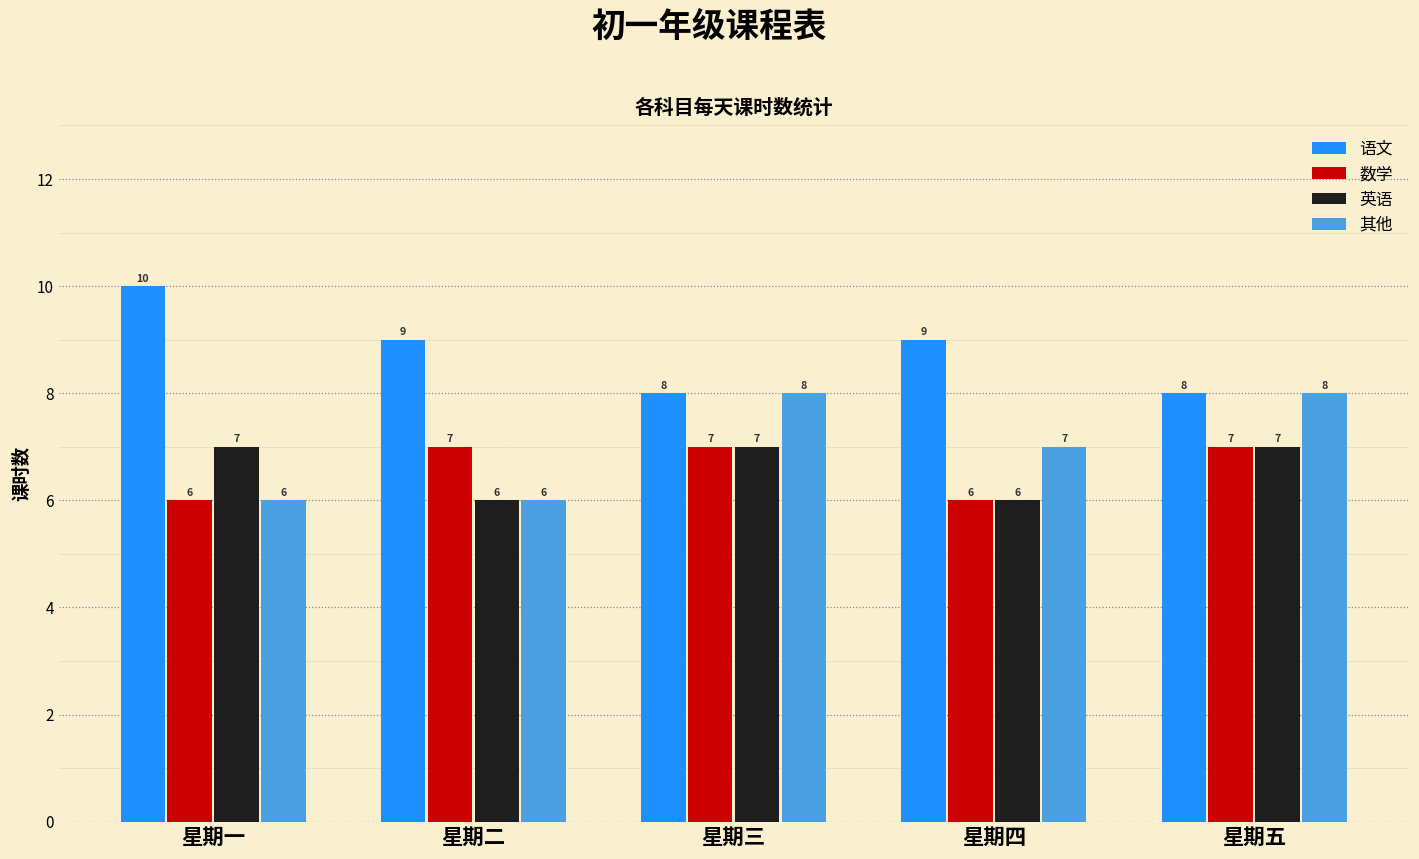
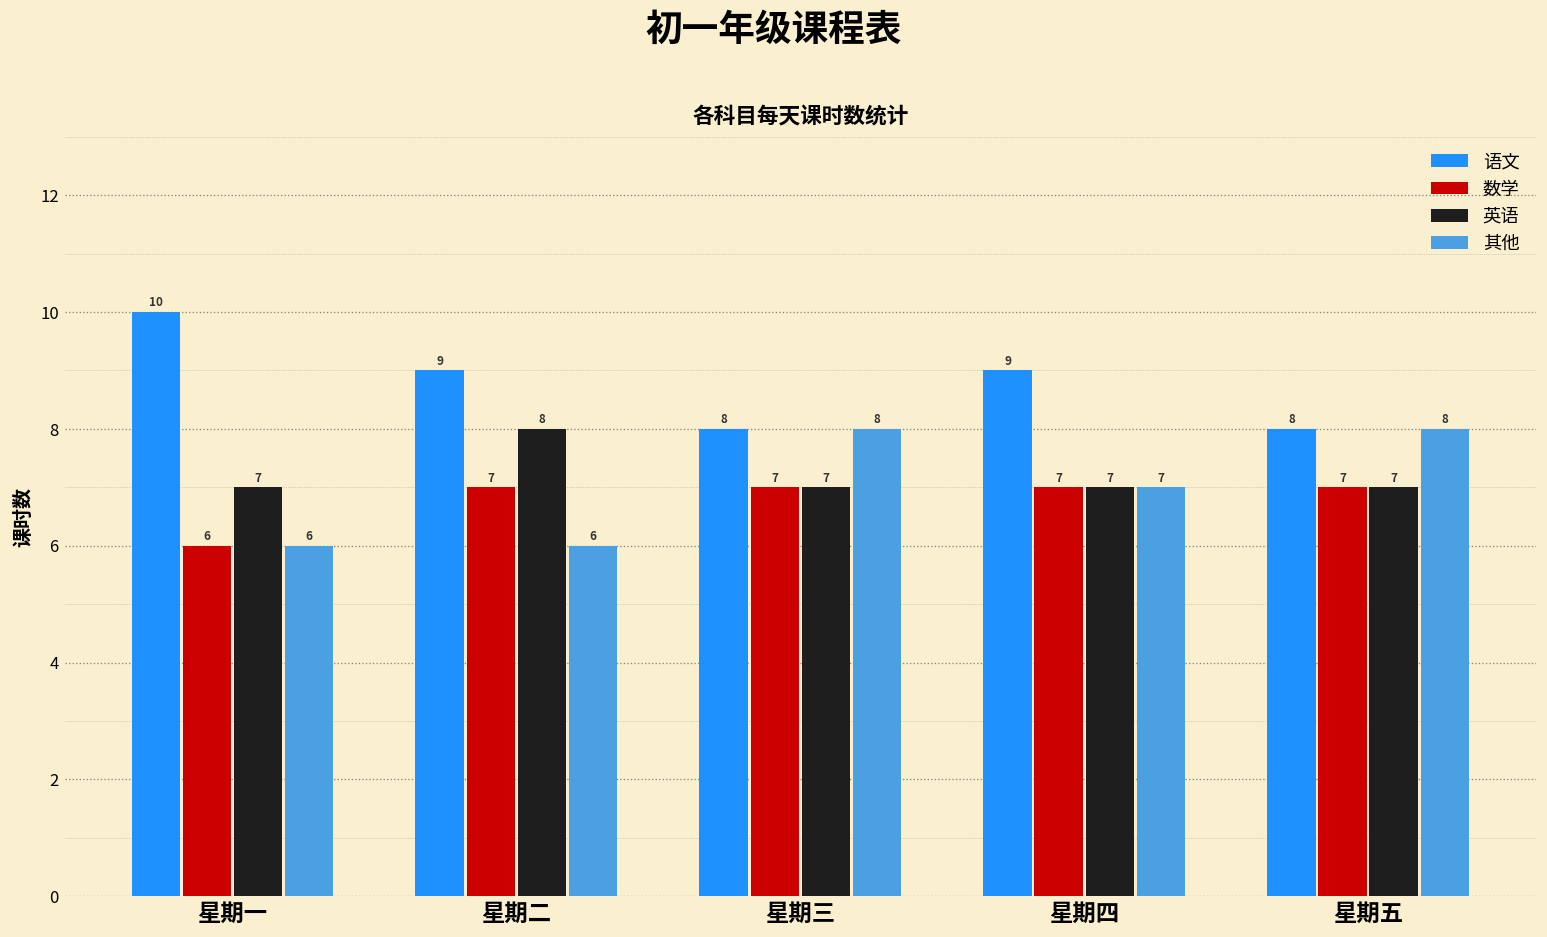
  {
    "数学": {
      "星期一": 6,
      "星期二": 7,
      "星期三": 7,
-     "星期四": 6,
+     "星期四": 7,
      "星期五": 7
    },
    "英语": {
      "星期一": 7,
-     "星期二": 6,
+     "星期二": 8,
      "星期三": 7,
-     "星期四": 6,
+     "星期四": 7,
      "星期五": 7
    }
  }
